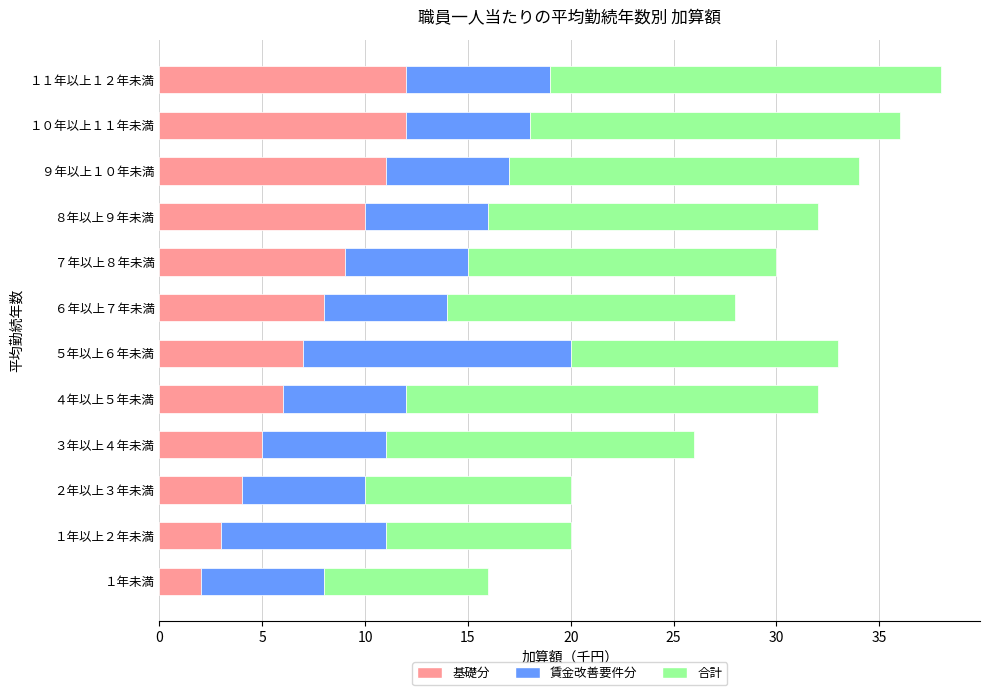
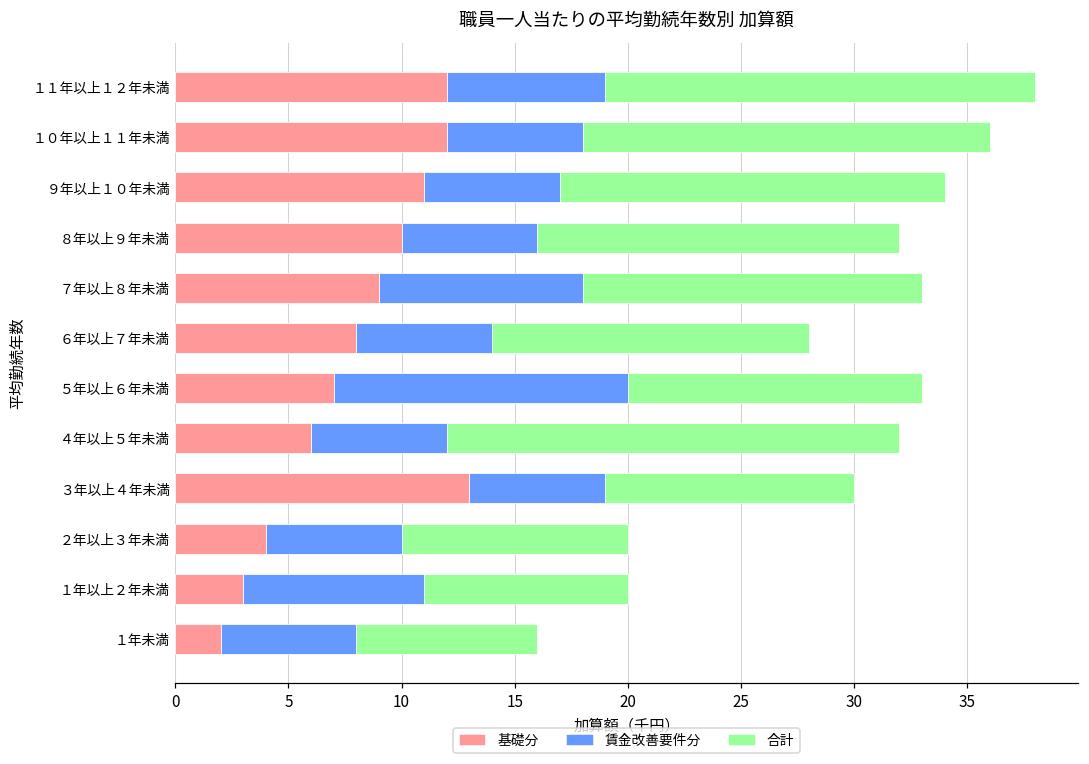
  {
    "基礎分": {
      "１１年以上１２年未満": 12,
      "１０年以上１１年未満": 12,
      "９年以上１０年未満": 11,
      "８年以上９年未満": 10,
      "７年以上８年未満": 9,
      "６年以上７年未満": 8,
      "５年以上６年未満": 7,
      "４年以上５年未満": 6,
-     "３年以上４年未満": 5,
+     "３年以上４年未満": 13,
      "２年以上３年未満": 4,
      "１年以上２年未満": 3,
      "１年未満": 2
    },
    "賃金改善要件分": {
-     "７年以上８年未満": 6
+     "７年以上８年未満": 9
    },
    "合計": {
      "１１年以上１２年未満": 19,
      "１０年以上１１年未満": 18,
      "９年以上１０年未満": 17,
      "８年以上９年未満": 16,
      "７年以上８年未満": 15,
      "６年以上７年未満": 14,
      "５年以上６年未満": 13,
      "４年以上５年未満": 20,
-     "３年以上４年未満": 15,
+     "３年以上４年未満": 11,
      "２年以上３年未満": 10,
      "１年以上２年未満": 9,
      "１年未満": 8
    }
  }
